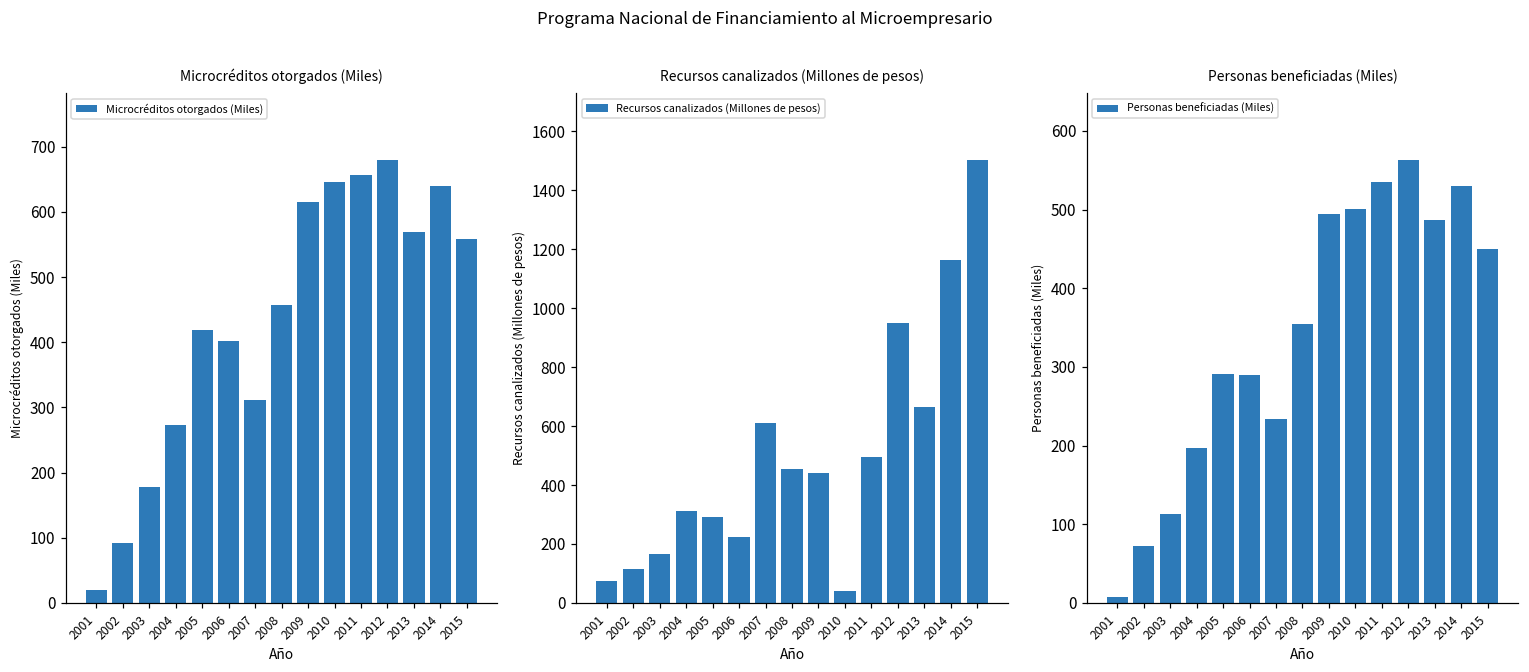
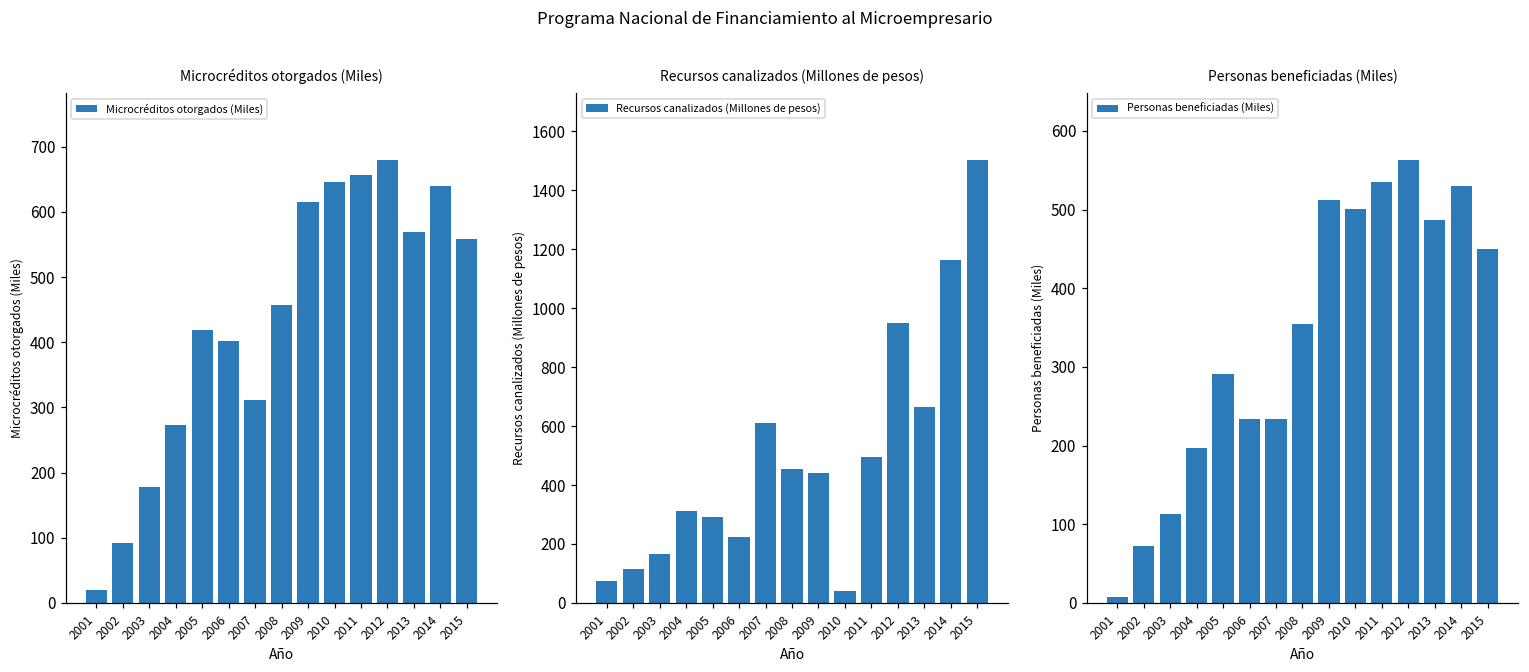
  {
    "Microcréditos otorgados (Miles)": {
      "2001": 20,
      "2002": 90,
      "2003": 180,
      "2004": 270,
      "2005": 420,
      "2006": 400,
      "2007": 310,
      "2008": 460,
      "2009": 620,
      "2010": 650,
      "2011": 660,
      "2012": 680,
      "2013": 570,
      "2014": 640,
      "2015": 560
    },
    "Recursos canalizados (Millones de pesos)": {
      "2001": 70,
      "2002": 110,
      "2003": 170,
      "2004": 310,
      "2005": 290,
      "2006": 220,
      "2007": 610,
      "2008": 450,
      "2009": 440,
      "2010": 40,
      "2011": 490,
      "2012": 950,
      "2013": 660,
      "2014": 1160,
      "2015": 1500
    },
    "Personas beneficiadas (Miles)": {
      "2001": 10,
      "2002": 70,
      "2003": 110,
      "2004": 200,
      "2005": 290,
-     "2006": 290,
+     "2006": 230,
      "2007": 230,
      "2008": 350,
-     "2009": 490,
+     "2009": 510,
      "2010": 500,
      "2011": 530,
      "2012": 560,
      "2013": 490,
      "2014": 530,
      "2015": 450
    }
  }
